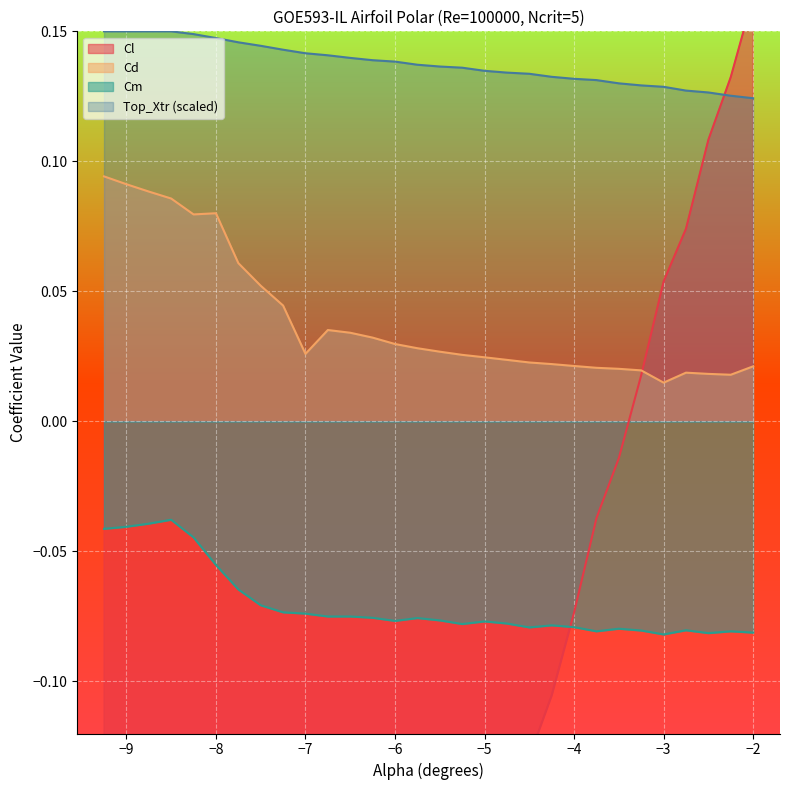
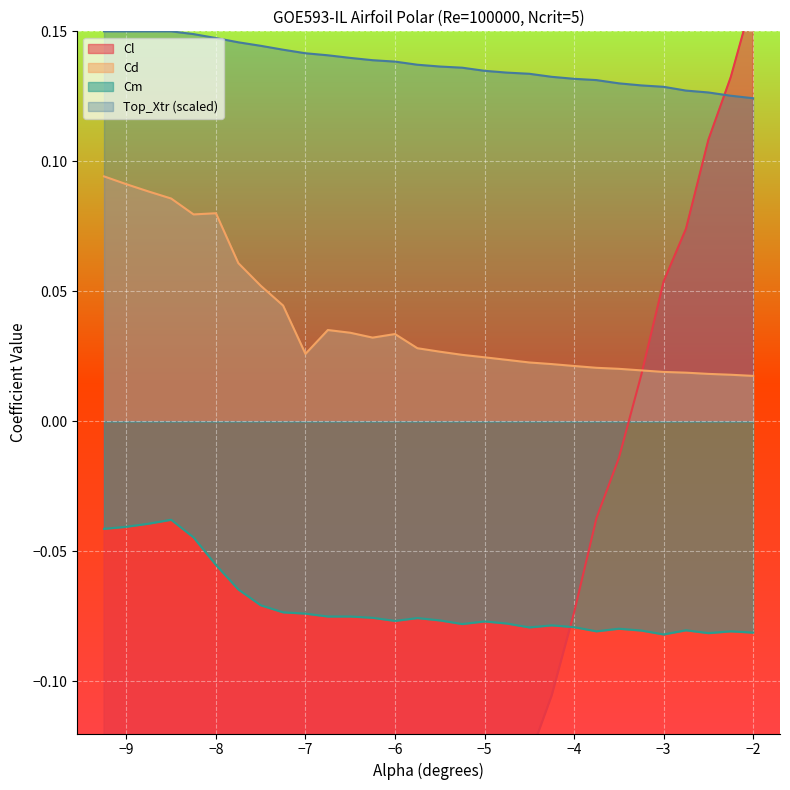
  {
    "Cd": {
      "−9": 0.091,
      "−8": 0.080,
      "−7": 0.026,
-     "−6": 0.030,
+     "−6": 0.034,
      "−5": 0.025,
      "−4": 0.021,
-     "−3": 0.015,
-     "−2": 0.021
+     "−3": 0.019,
+     "−2": 0.018
    }
  }
